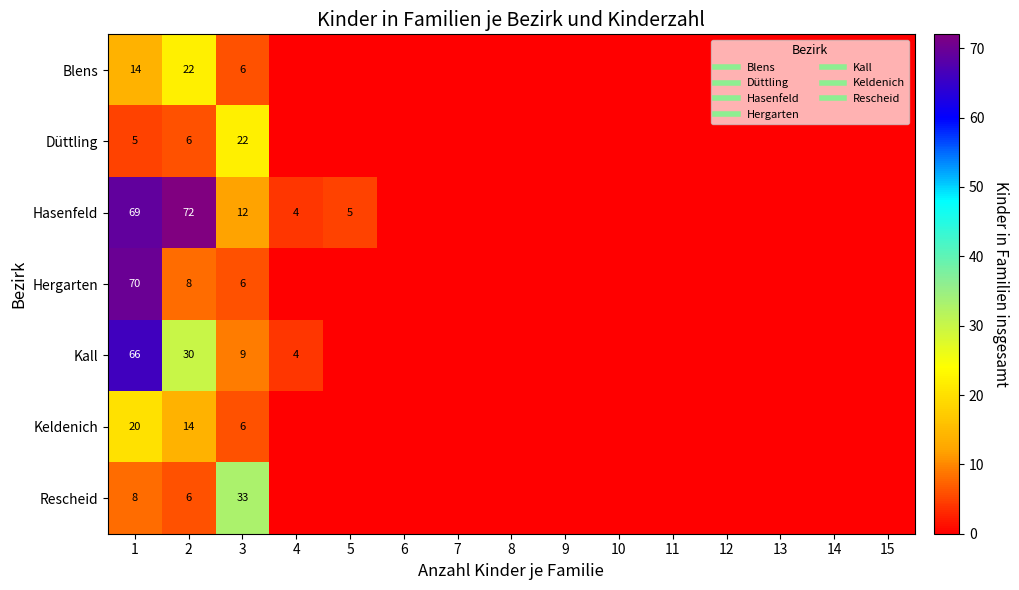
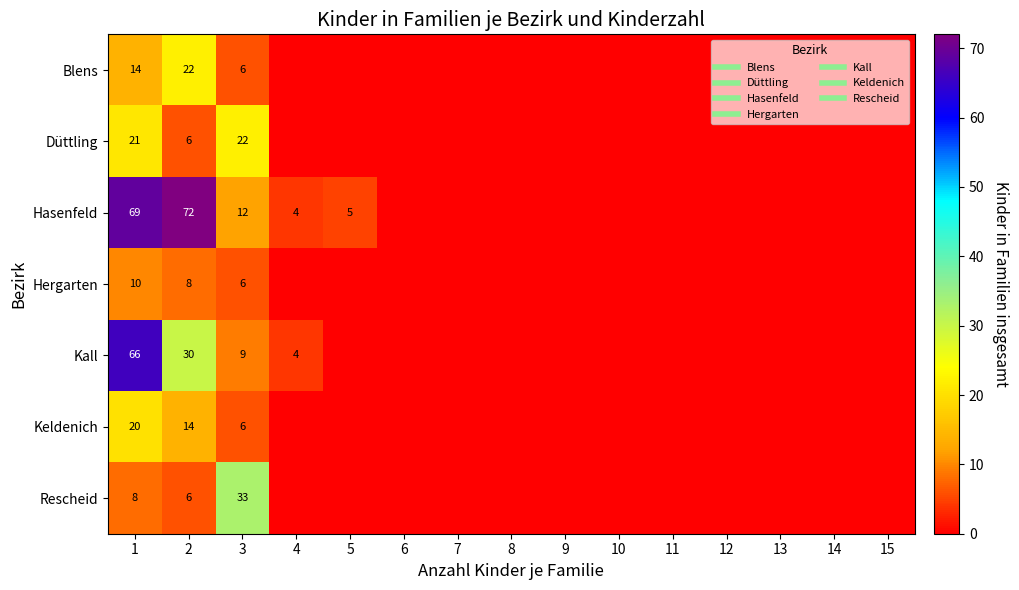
  {
    "Blens": {
      "1": 14,
      "2": 22,
      "3": 6
    },
    "Düttling": {
-     "1": 5,
+     "1": 21,
      "2": 6,
      "3": 22
    },
    "Hasenfeld": {
      "1": 69,
      "2": 72,
      "3": 12,
      "4": 4,
      "5": 5
    },
    "Hergarten": {
-     "1": 70,
+     "1": 10,
      "2": 8,
      "3": 6
    },
    "Kall": {
      "1": 66,
      "2": 30,
      "3": 9,
      "4": 4
    },
    "Keldenich": {
      "1": 20,
      "2": 14,
      "3": 6
    },
    "Rescheid": {
      "1": 8,
      "2": 6,
      "3": 33
    }
  }
